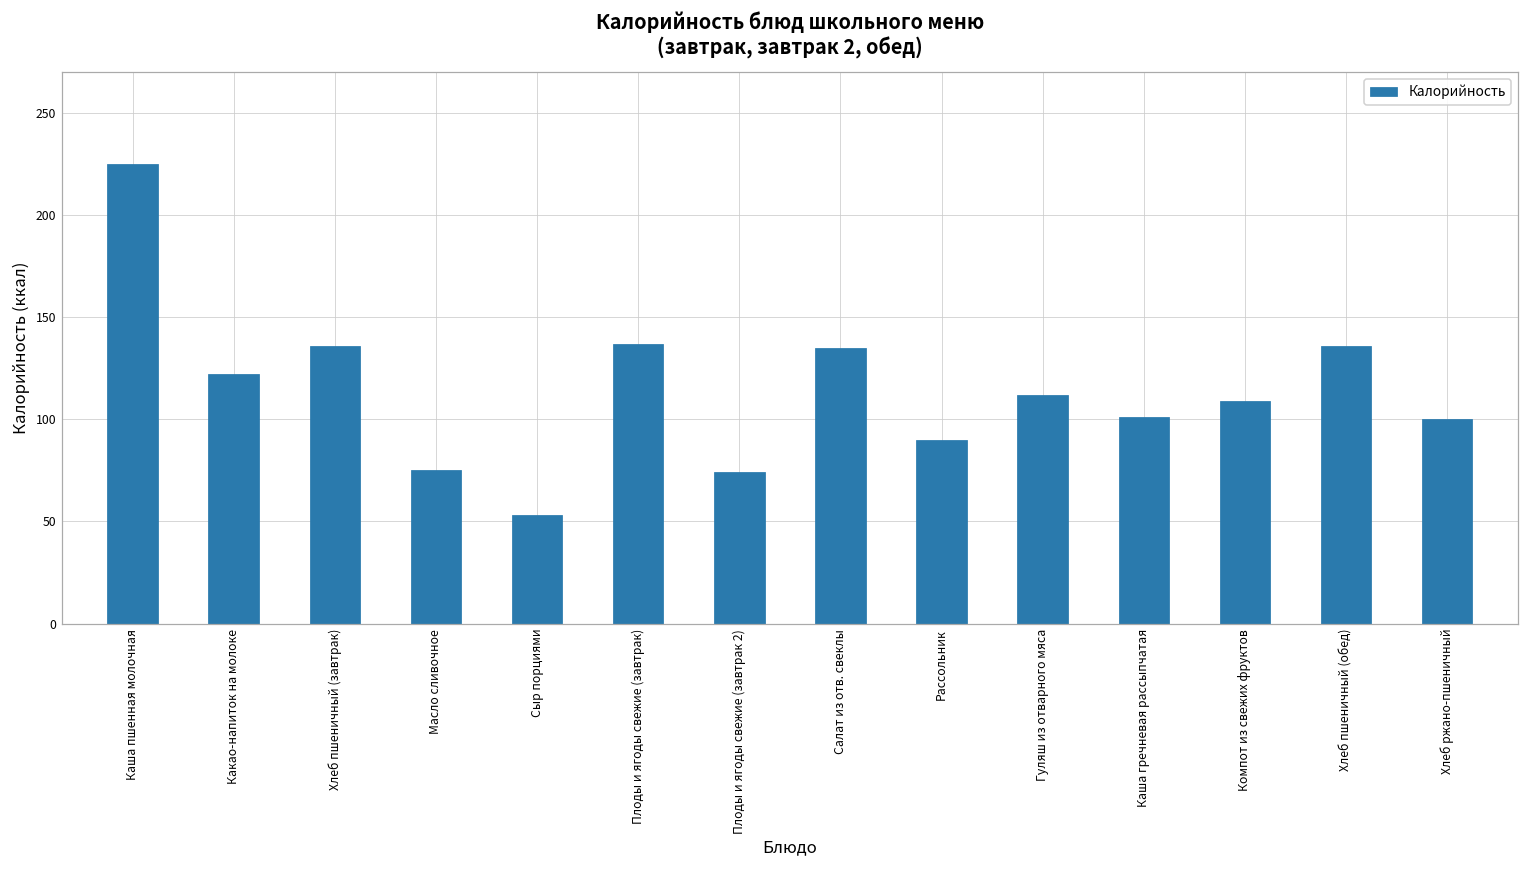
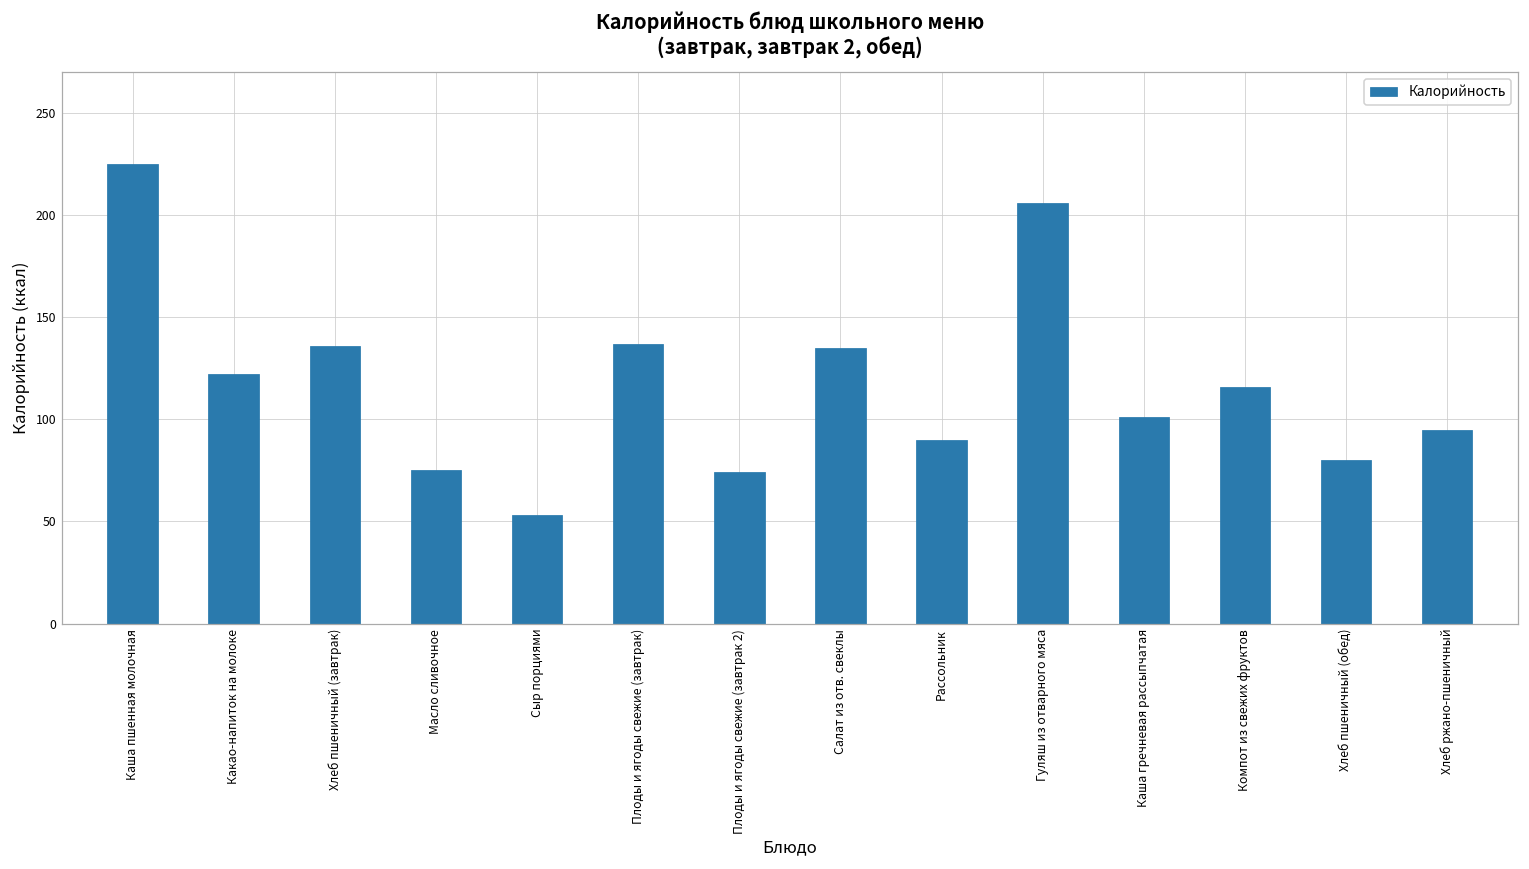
  {
    "Каша пшенная молочная": 225,
    "Какао-напиток на молоке": 122,
    "Хлеб пшеничный (завтрак)": 136,
    "Масло сливочное": 75,
    "Сыр порциями": 53,
    "Плоды и ягоды свежие (завтрак)": 137,
    "Плоды и ягоды свежие (завтрак 2)": 74,
    "Салат из отв. свеклы": 135,
    "Рассольник": 90,
-   "Гуляш из отварного мяса": 112,
+   "Гуляш из отварного мяса": 206,
    "Каша гречневая рассыпчатая": 101,
-   "Компот из свежих фруктов": 109,
-   "Хлеб пшеничный (обед)": 136,
-   "Хлеб ржано-пшеничный": 100
+   "Компот из свежих фруктов": 116,
+   "Хлеб пшеничный (обед)": 80,
+   "Хлеб ржано-пшеничный": 95
  }
